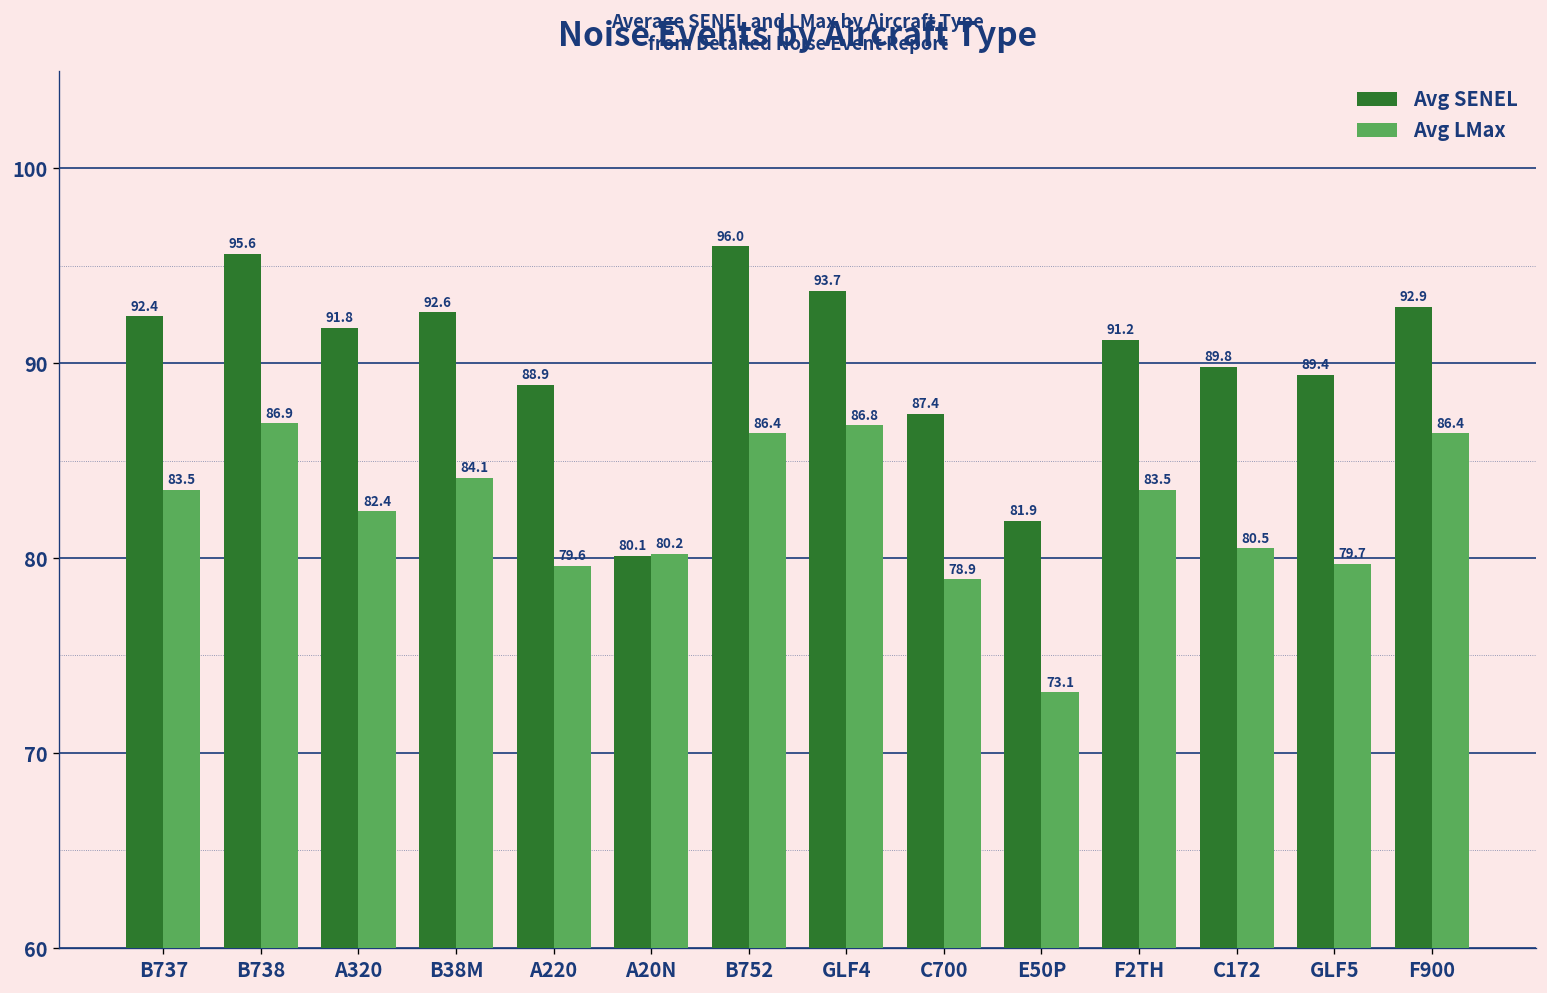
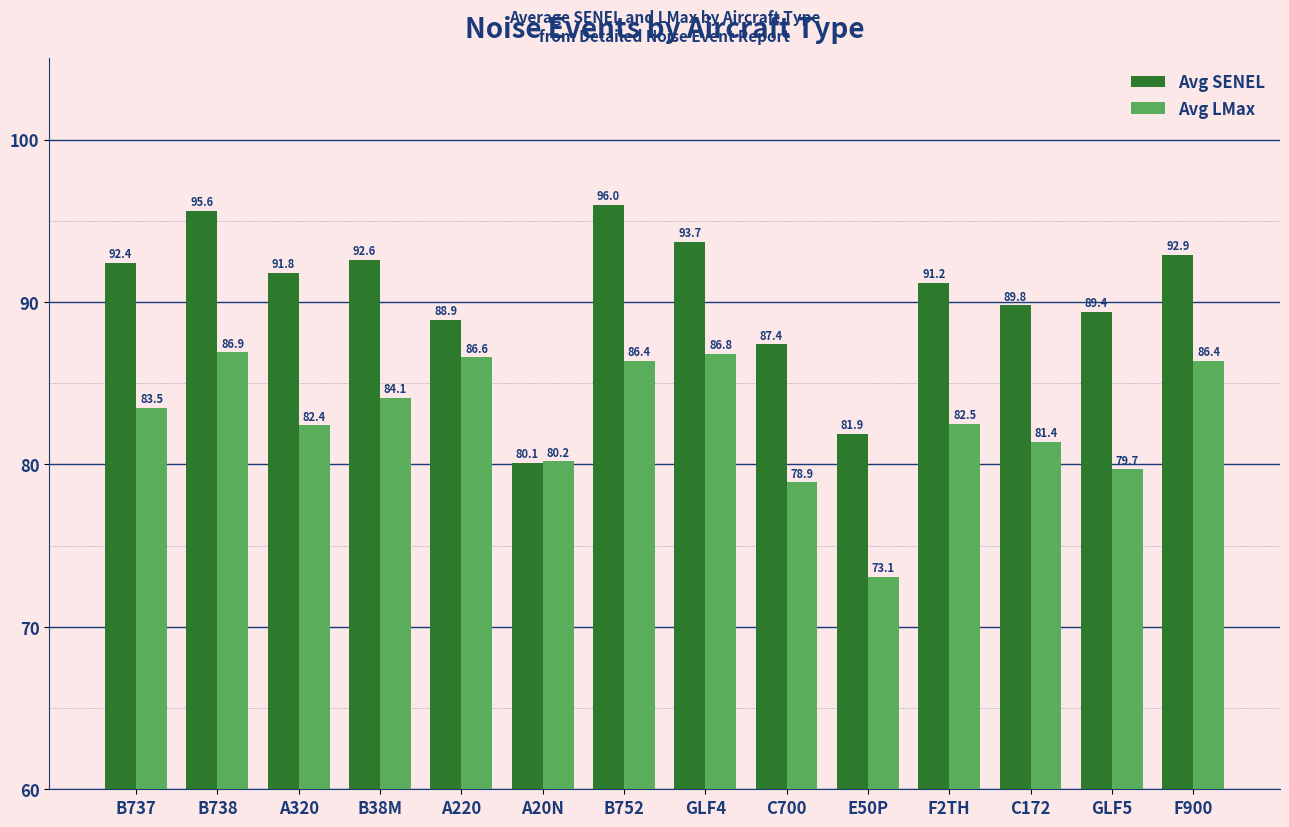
  {
    "Avg SENEL": {
      "B737": 92.4,
      "B738": 95.6,
      "A320": 91.8,
      "B38M": 92.6,
      "A220": 88.9,
      "A20N": 80.1,
      "B752": 96.0,
      "GLF4": 93.7,
      "C700": 87.4,
      "E50P": 81.9,
      "F2TH": 91.2,
      "C172": 89.8,
      "GLF5": 89.4,
      "F900": 92.9
    },
    "Avg LMax": {
      "B737": 83.5,
      "B738": 86.9,
      "A320": 82.4,
      "B38M": 84.1,
-     "A220": 79.6,
+     "A220": 86.6,
      "A20N": 80.2,
      "B752": 86.4,
      "GLF4": 86.8,
      "C700": 78.9,
      "E50P": 73.1,
-     "F2TH": 83.5,
-     "C172": 80.5,
+     "F2TH": 82.5,
+     "C172": 81.4,
      "GLF5": 79.7,
      "F900": 86.4
    }
  }
